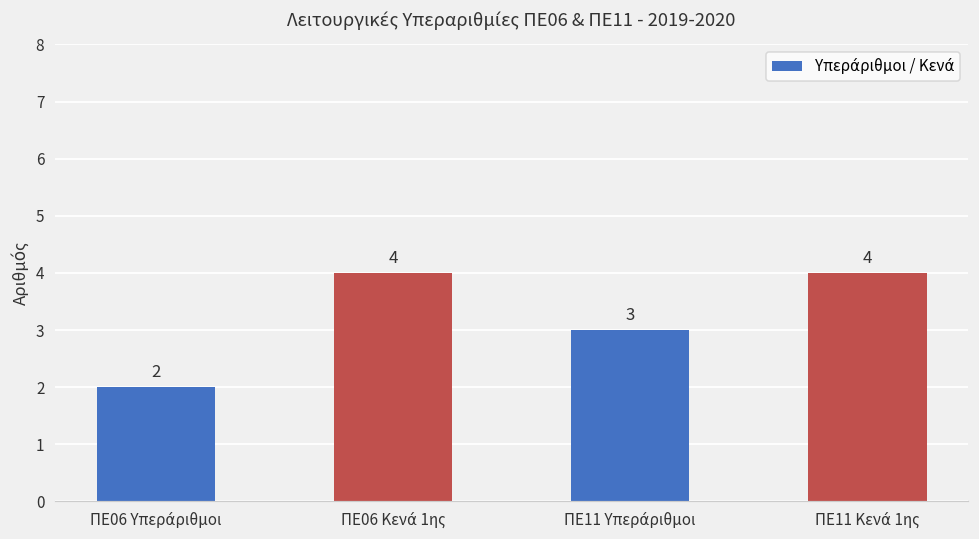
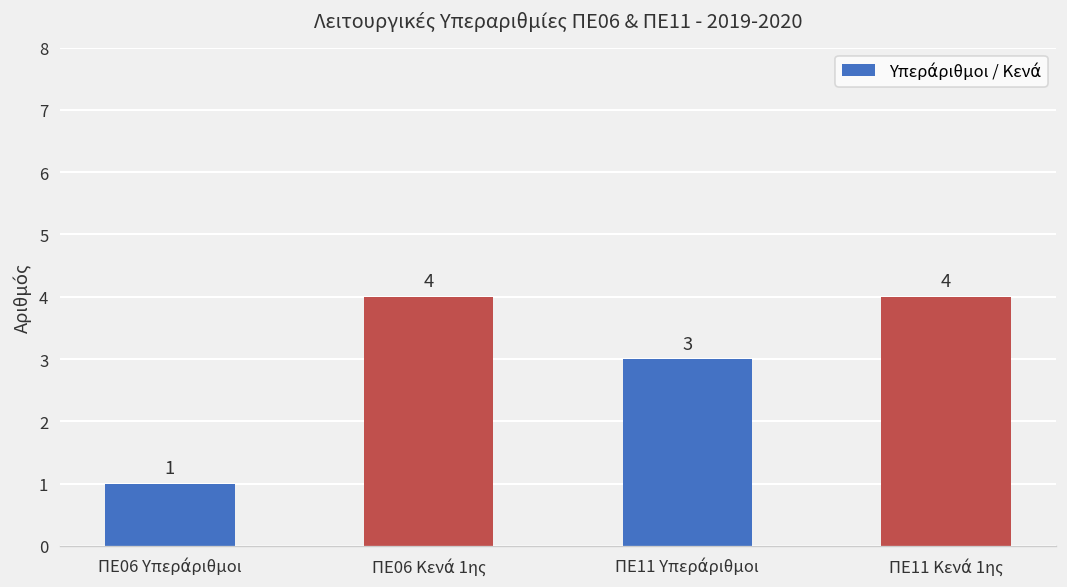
  {
-   "ΠΕ06 Υπεράριθμοι": 2,
+   "ΠΕ06 Υπεράριθμοι": 1,
    "ΠΕ06 Κενά 1ης": 4,
    "ΠΕ11 Υπεράριθμοι": 3,
    "ΠΕ11 Κενά 1ης": 4
  }
